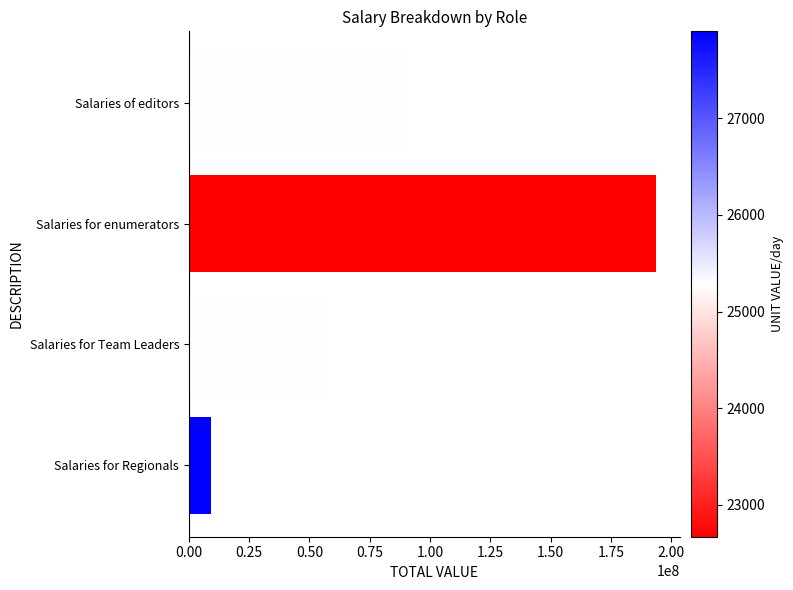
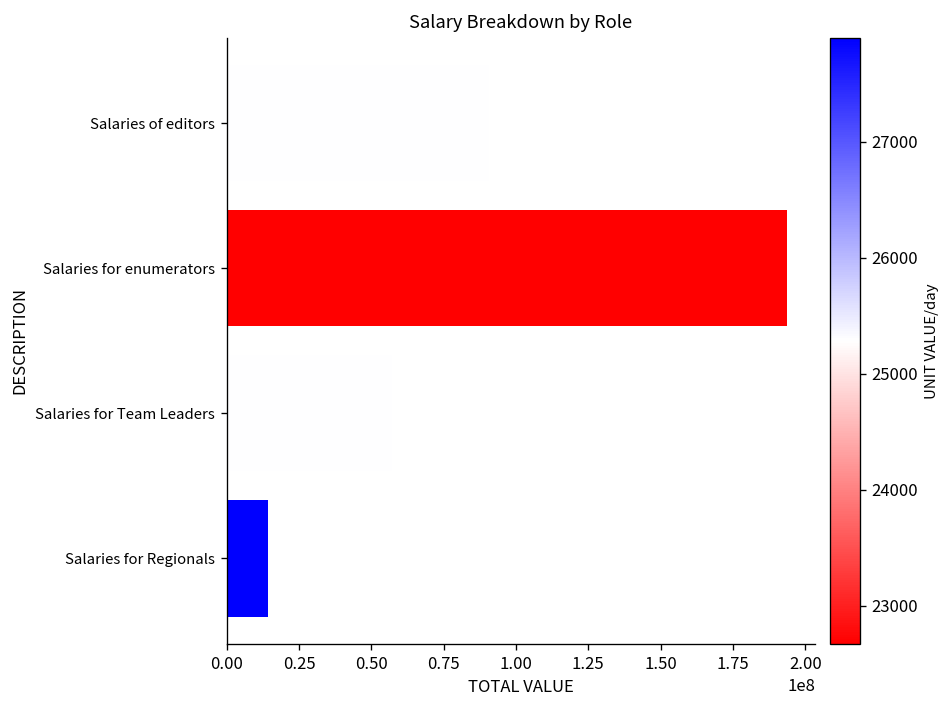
  {
    "Salaries of editors": 91000000,
    "Salaries for enumerators": 194000000,
    "Salaries for Team Leaders": 57000000,
-   "Salaries for Regionals": 9000000
+   "Salaries for Regionals": 14000000
  }
